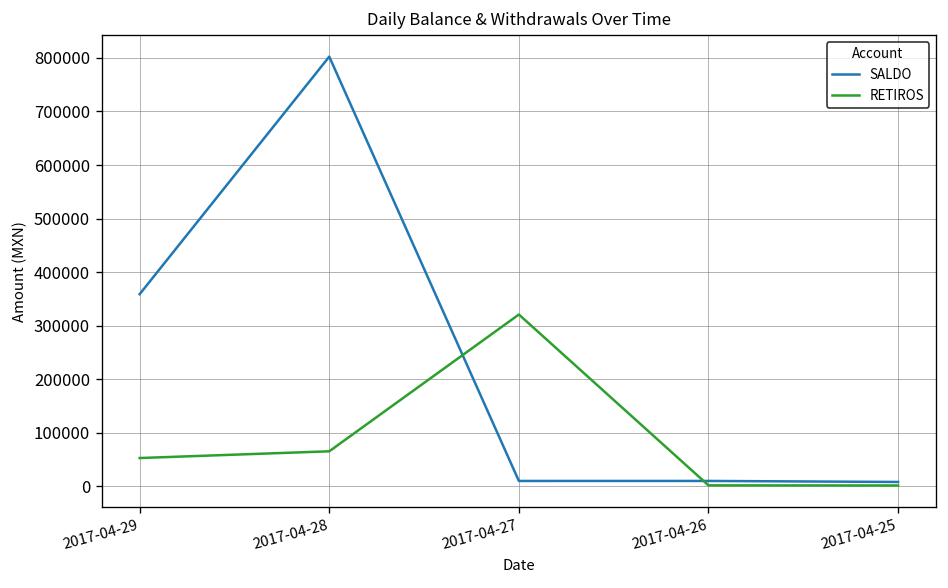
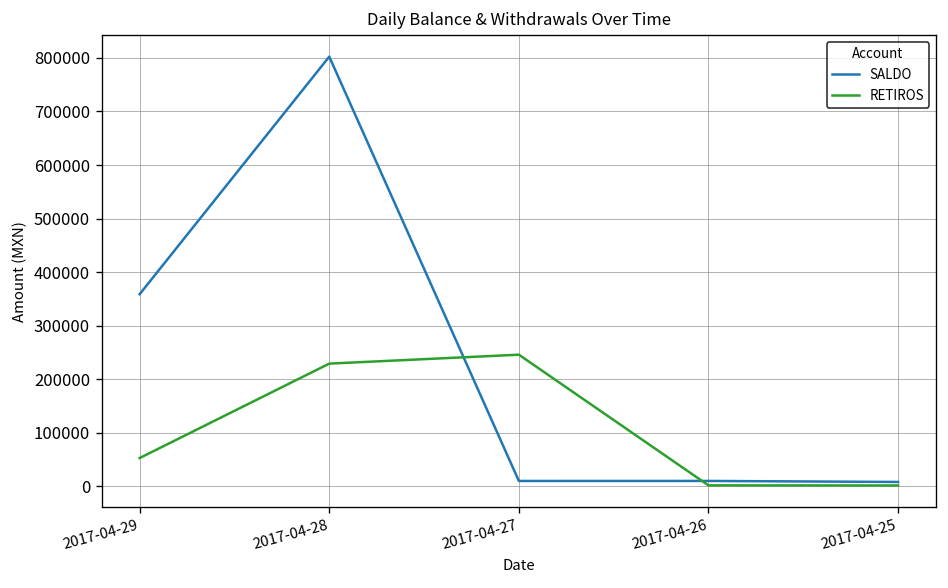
  {
    "SALDO": {
      "2017-04-29": 360000,
      "2017-04-28": 800000,
      "2017-04-27": 10000,
      "2017-04-26": 10000,
      "2017-04-25": 10000
    },
    "RETIROS": {
      "2017-04-29": 50000,
-     "2017-04-28": 70000,
-     "2017-04-27": 320000,
+     "2017-04-28": 230000,
+     "2017-04-27": 250000,
      "2017-04-26": 0,
      "2017-04-25": 0
    }
  }
